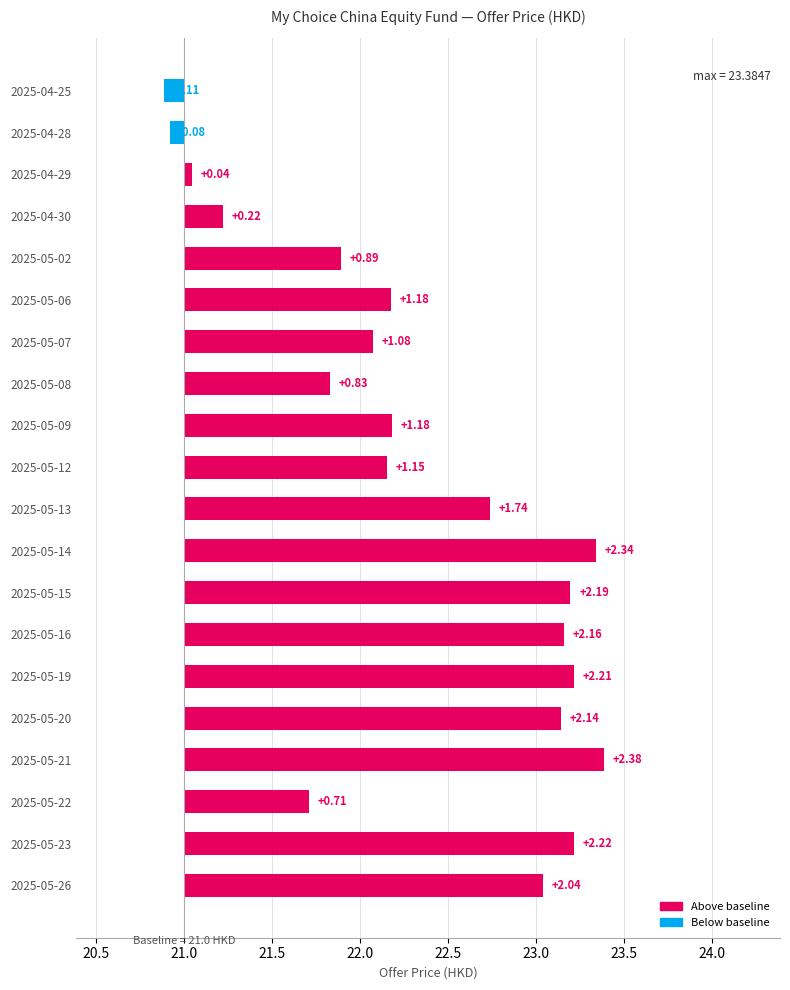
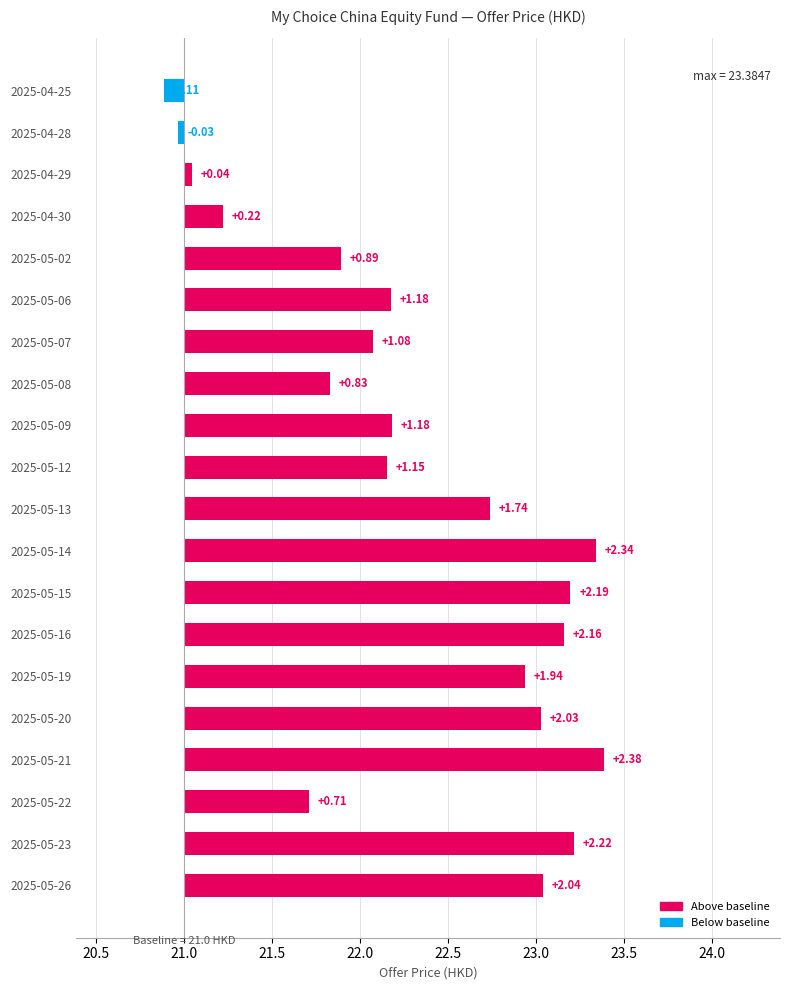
  {
    "2025-04-25": "-0.11",
-   "2025-04-28": "-0.08",
+   "2025-04-28": "-0.03",
    "2025-04-29": "+0.04",
    "2025-04-30": "+0.22",
    "2025-05-02": "+0.89",
    "2025-05-06": "+1.18",
    "2025-05-07": "+1.08",
    "2025-05-08": "+0.83",
    "2025-05-09": "+1.18",
    "2025-05-12": "+1.15",
    "2025-05-13": "+1.74",
    "2025-05-14": "+2.34",
    "2025-05-15": "+2.19",
    "2025-05-16": "+2.16",
-   "2025-05-19": "+2.21",
-   "2025-05-20": "+2.14",
+   "2025-05-19": "+1.94",
+   "2025-05-20": "+2.03",
    "2025-05-21": "+2.38",
    "2025-05-22": "+0.71",
    "2025-05-23": "+2.22",
    "2025-05-26": "+2.04"
  }
